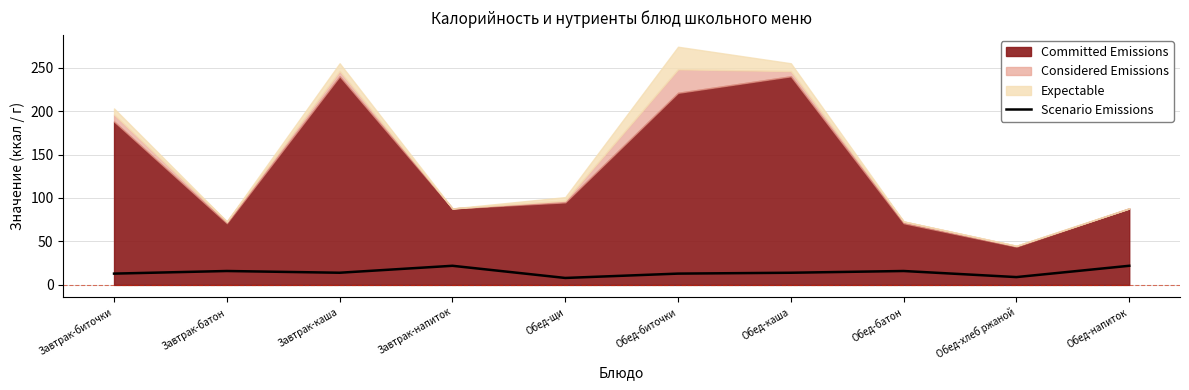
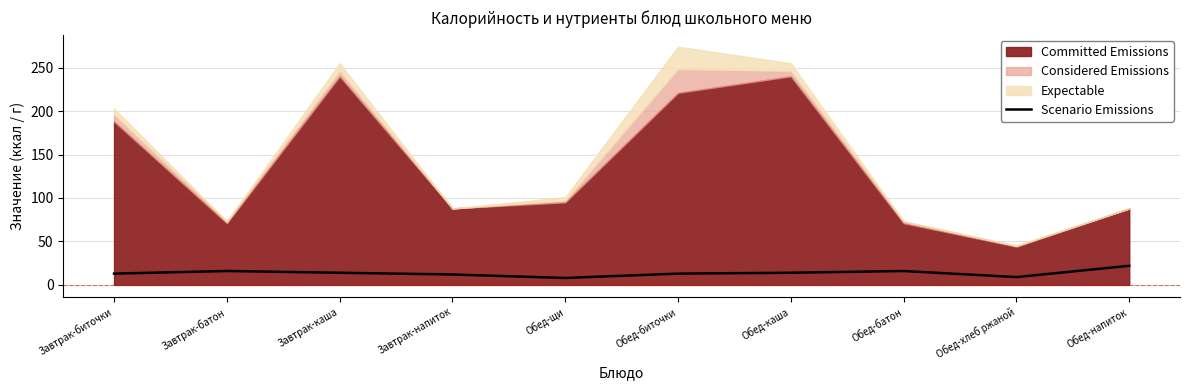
  {
    "Scenario Emissions": {
      "Завтрак-биточки": 10,
      "Завтрак-батон": 20,
      "Завтрак-каша": 10,
-     "Завтрак-напиток": 20,
+     "Завтрак-напиток": 10,
      "Обед-щи": 10,
      "Обед-биточки": 10,
      "Обед-каша": 10,
      "Обед-батон": 20,
      "Обед-хлеб ржаной": 10,
      "Обед-напиток": 20
    },
    "Committed Emissions": {
      "Завтрак-биточки": 190,
      "Завтрак-каша": 240,
      "Обед-биточки": 220,
      "Обед-каша": 240
    },
    "Considered Emissions": {
      "Завтрак-биточки": 10,
      "Завтрак-каша": 10,
      "Обед-биточки": 30,
      "Обед-каша": 10
    },
    "Expectable": {
      "Завтрак-биточки": 10,
      "Завтрак-каша": 10,
      "Обед-щи": 0,
      "Обед-биточки": 30,
      "Обед-каша": 10
    }
  }
